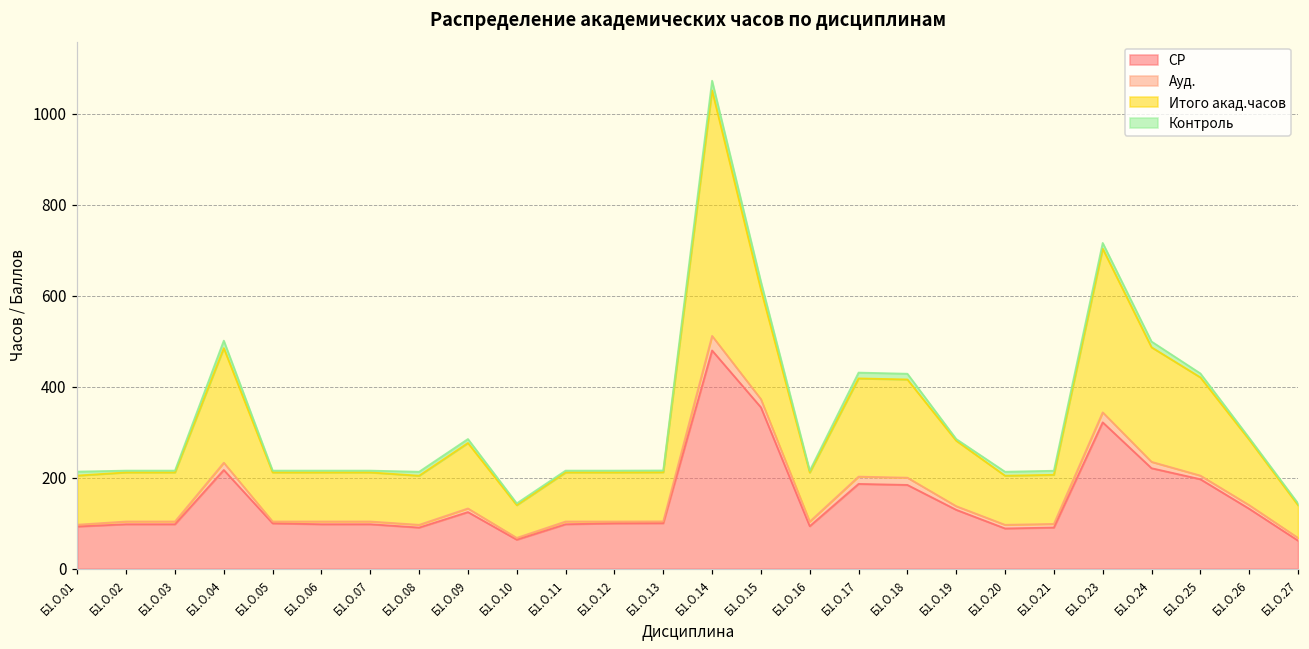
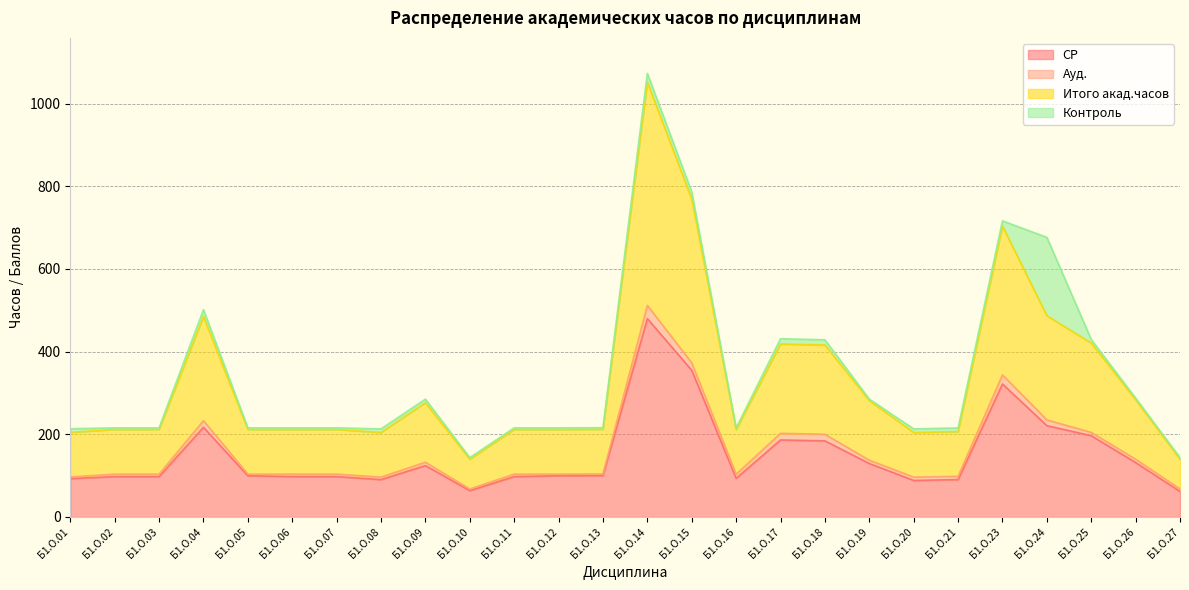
  {
    "Итого акад.часов": {
      "Б1.О.01": 110,
      "Б1.О.04": 250,
      "Б1.О.08": 110,
      "Б1.О.09": 140,
      "Б1.О.14": 540,
-     "Б1.О.15": 240,
+     "Б1.О.15": 400,
      "Б1.О.17": 220,
      "Б1.О.18": 220,
      "Б1.О.20": 110,
      "Б1.О.21": 110,
      "Б1.О.23": 360,
      "Б1.О.24": 250,
      "Б1.О.25": 220
    },
    "Контроль": {
      "Б1.О.01": 10,
      "Б1.О.04": 20,
      "Б1.О.08": 10,
      "Б1.О.09": 10,
      "Б1.О.14": 20,
      "Б1.О.15": 20,
      "Б1.О.17": 10,
      "Б1.О.18": 10,
      "Б1.О.20": 10,
      "Б1.О.21": 10,
      "Б1.О.23": 10,
-     "Б1.О.24": 10,
+     "Б1.О.24": 190,
      "Б1.О.25": 10
    }
  }
